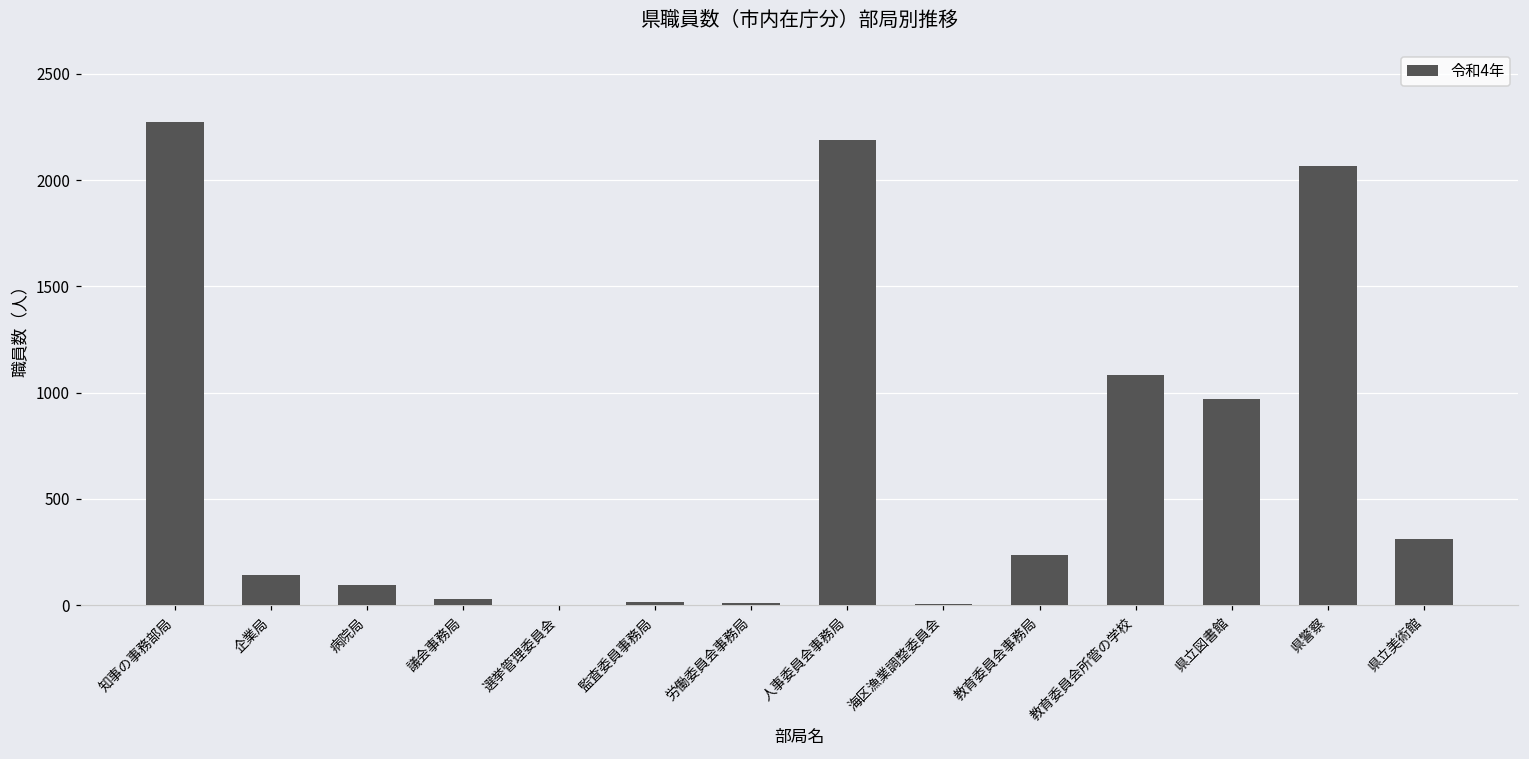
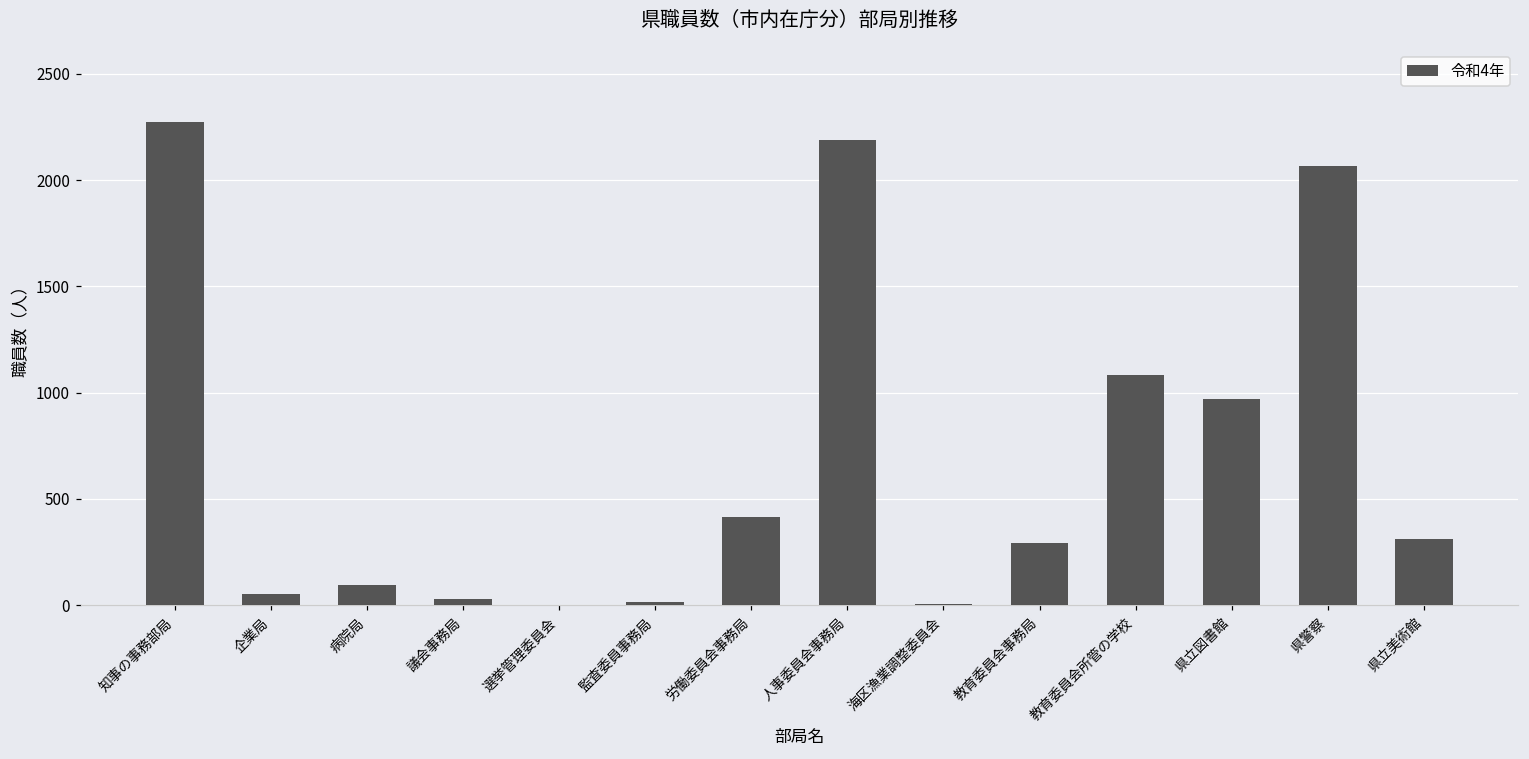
  {
    "知事の事務部局": 2270,
-   "企業局": 140,
+   "企業局": 50,
    "病院局": 100,
    "議会事務局": 30,
    "監査委員事務局": 20,
-   "労働委員会事務局": 10,
+   "労働委員会事務局": 410,
    "人事委員会事務局": 2190,
-   "教育委員会事務局": 240,
+   "教育委員会事務局": 290,
    "教育委員会所管の学校": 1080,
    "県立図書館": 970,
    "県警察": 2070,
    "県立美術館": 310
  }
